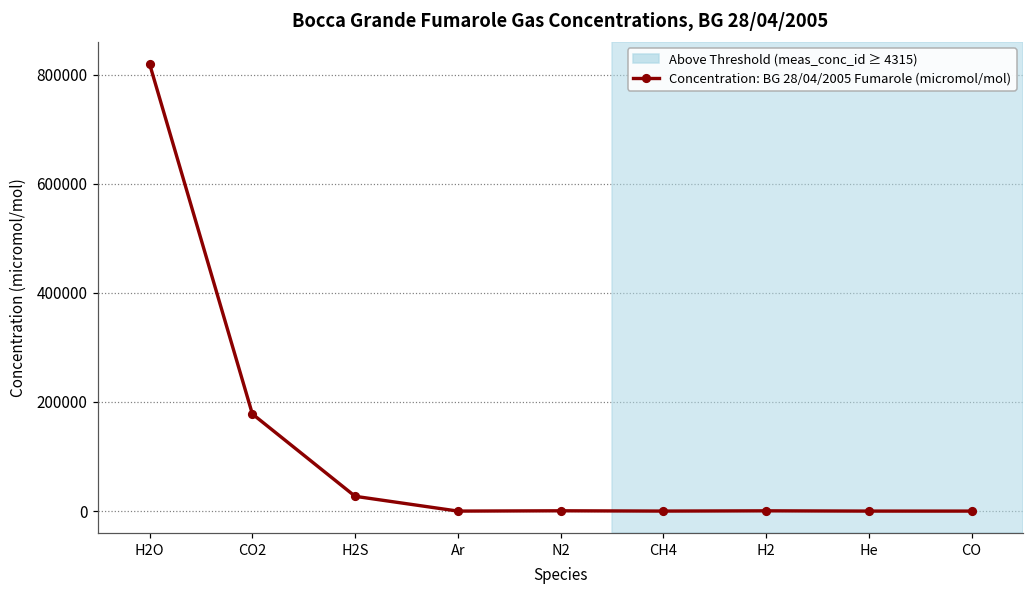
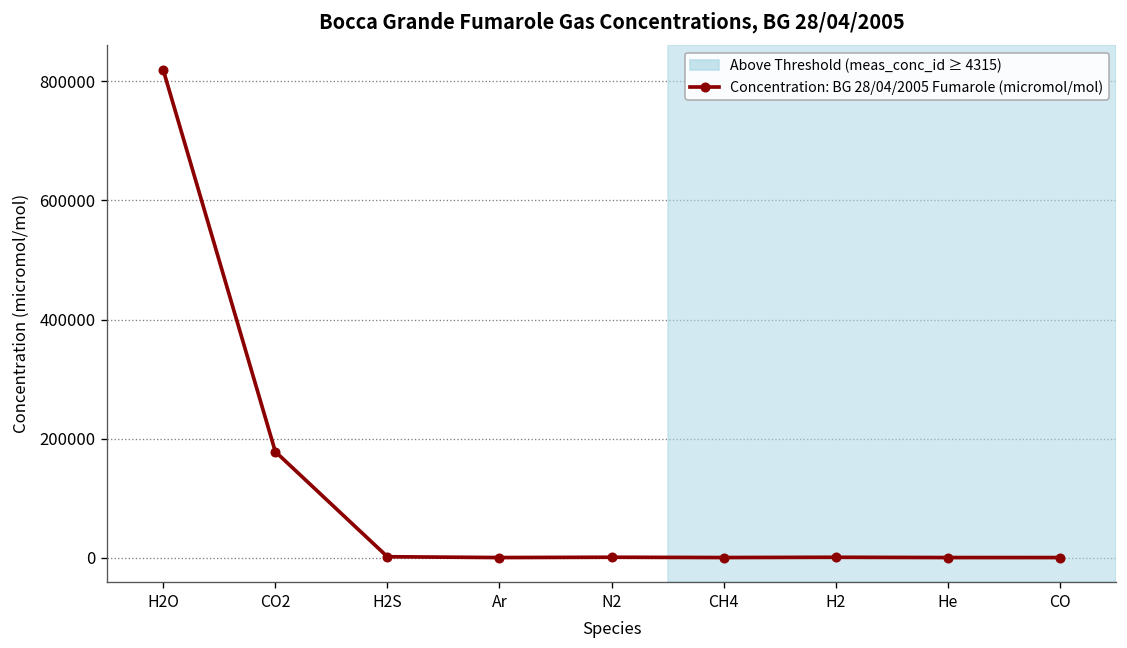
  {
    "H2O": 820000,
    "CO2": 180000,
-   "H2S": 30000,
+   "H2S": 0,
    "Ar": 0,
    "N2": 0
  }
